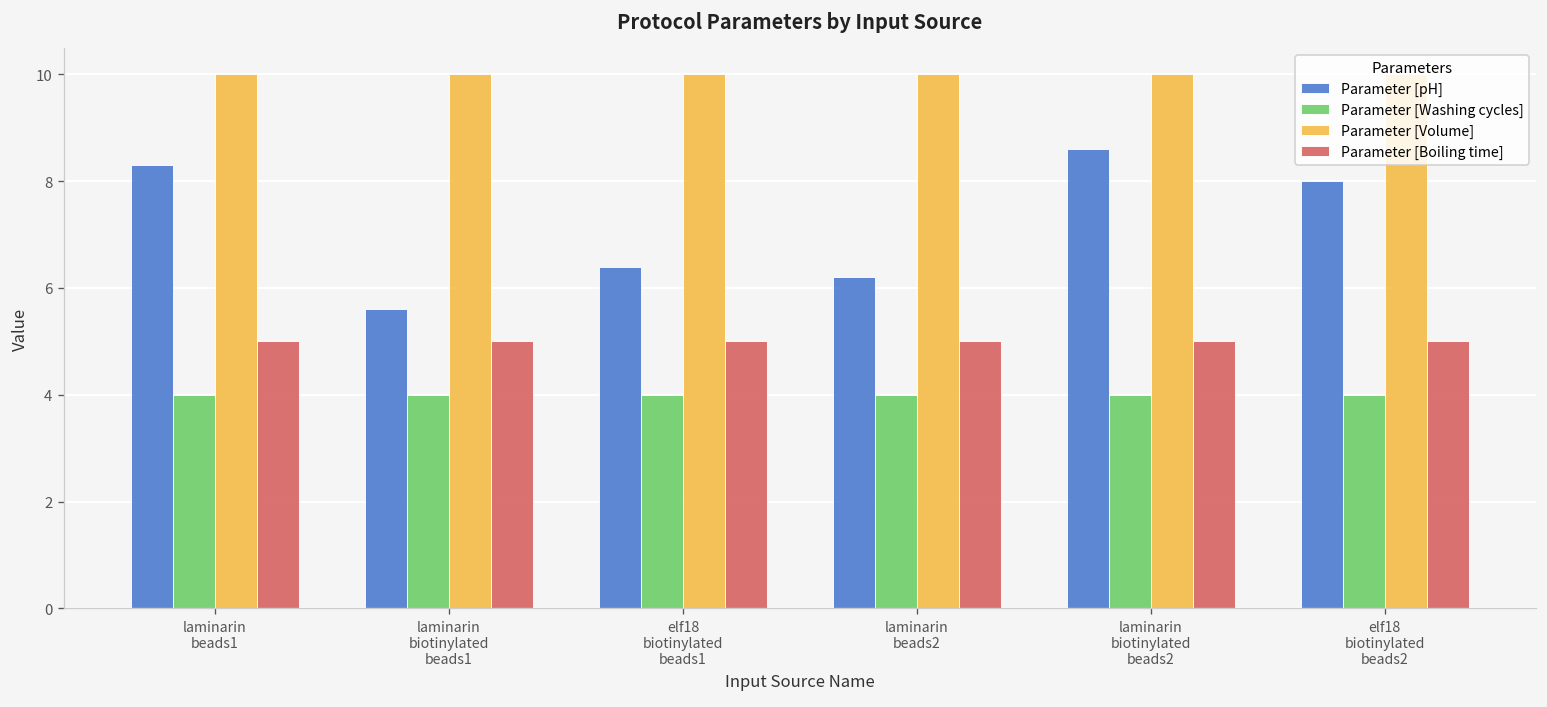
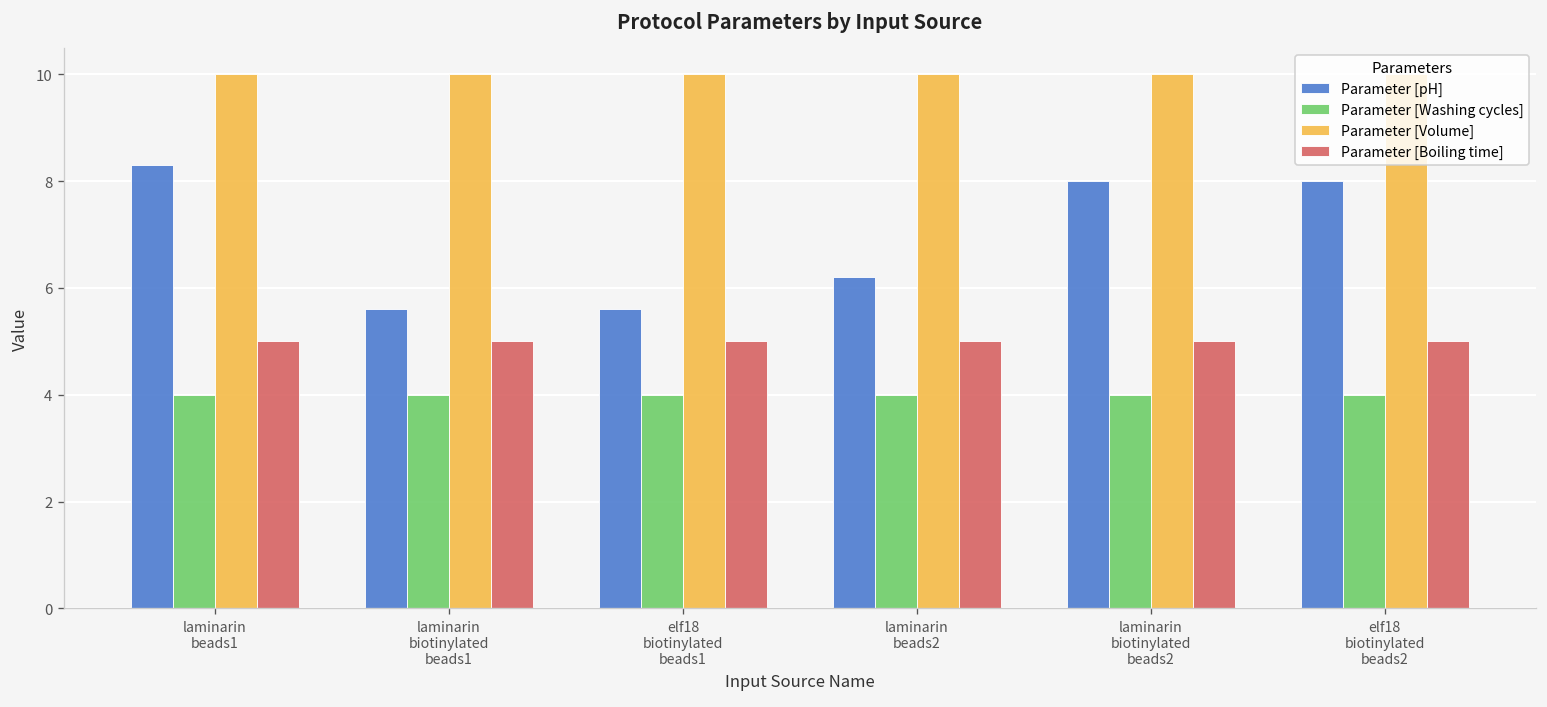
  {
    "Parameter [pH]": {
      "laminarin beads1": 8.3,
      "laminarin biotinylated beads1": 5.6,
-     "elf18 biotinylated beads1": 6.4,
+     "elf18 biotinylated beads1": 5.6,
      "laminarin beads2": 6.2,
-     "laminarin biotinylated beads2": 8.6,
+     "laminarin biotinylated beads2": 8.0,
      "elf18 biotinylated beads2": 8.0
    },
    "Parameter [Washing cycles]": {
      "laminarin beads1": 4.0,
      "laminarin biotinylated beads1": 4.0,
      "elf18 biotinylated beads1": 4.0,
      "laminarin beads2": 4.0,
      "laminarin biotinylated beads2": 4.0,
      "elf18 biotinylated beads2": 4.0
    },
    "Parameter [Volume]": {
      "laminarin beads1": 10.0,
      "laminarin biotinylated beads1": 10.0,
      "elf18 biotinylated beads1": 10.0,
      "laminarin beads2": 10.0,
      "laminarin biotinylated beads2": 10.0
    },
    "Parameter [Boiling time]": {
      "laminarin beads1": 5.0,
      "laminarin biotinylated beads1": 5.0,
      "elf18 biotinylated beads1": 5.0,
      "laminarin beads2": 5.0,
      "laminarin biotinylated beads2": 5.0,
      "elf18 biotinylated beads2": 5.0
    }
  }
